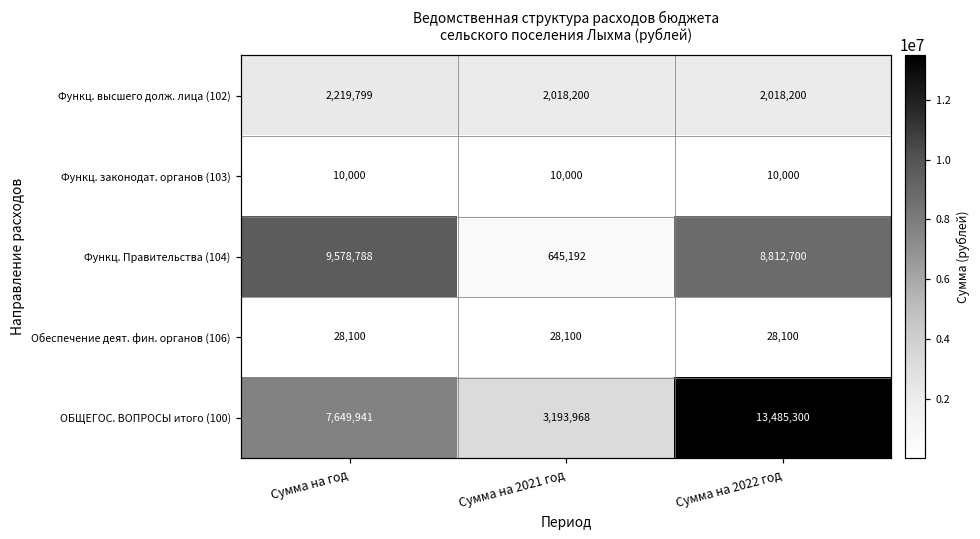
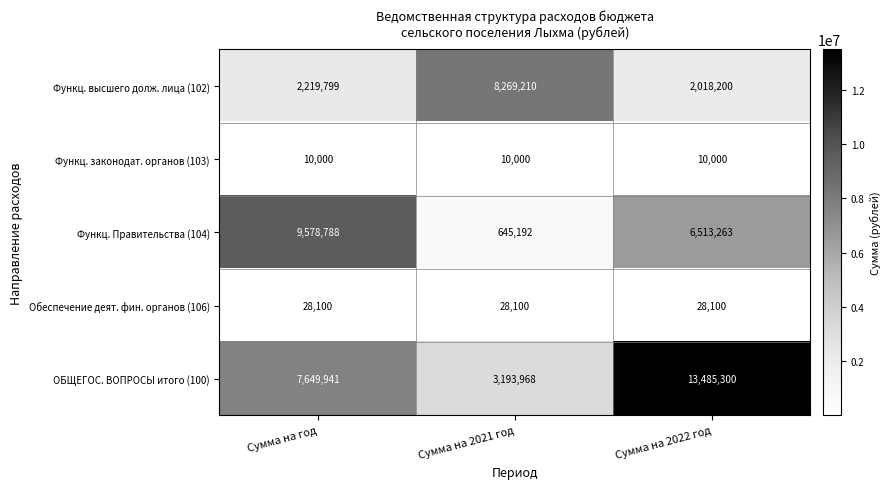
  {
    "Функц. высшего долж. лица (102)": {
      "Сумма на год": "2,219,799",
-     "Сумма на 2021 год": "2,018,200",
+     "Сумма на 2021 год": "8,269,210",
      "Сумма на 2022 год": "2,018,200"
    },
    "Функц. законодат. органов (103)": {
      "Сумма на год": "10,000",
      "Сумма на 2021 год": "10,000",
      "Сумма на 2022 год": "10,000"
    },
    "Функц. Правительства (104)": {
      "Сумма на год": "9,578,788",
      "Сумма на 2021 год": "645,192",
-     "Сумма на 2022 год": "8,812,700"
+     "Сумма на 2022 год": "6,513,263"
    },
    "Обеспечение деят. фин. органов (106)": {
      "Сумма на год": "28,100",
      "Сумма на 2021 год": "28,100",
      "Сумма на 2022 год": "28,100"
    },
    "ОБЩЕГОС. ВОПРОСЫ итого (100)": {
      "Сумма на год": "7,649,941",
      "Сумма на 2021 год": "3,193,968",
      "Сумма на 2022 год": "13,485,300"
    }
  }
